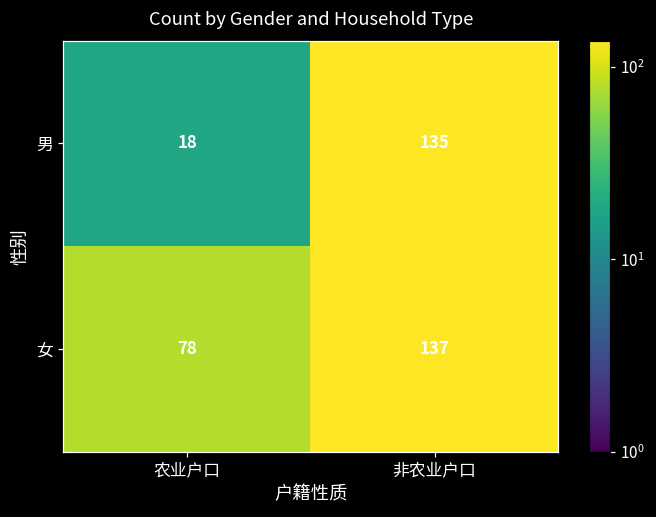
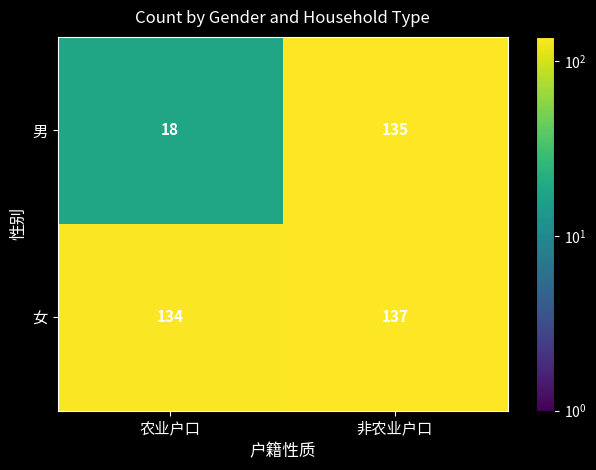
  {
    "男": {
      "农业户口": 18,
      "非农业户口": 135
    },
    "女": {
-     "农业户口": 78,
+     "农业户口": 134,
      "非农业户口": 137
    }
  }
